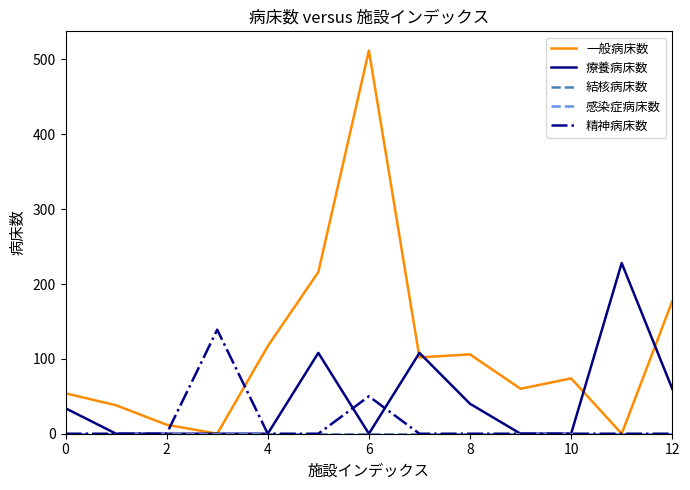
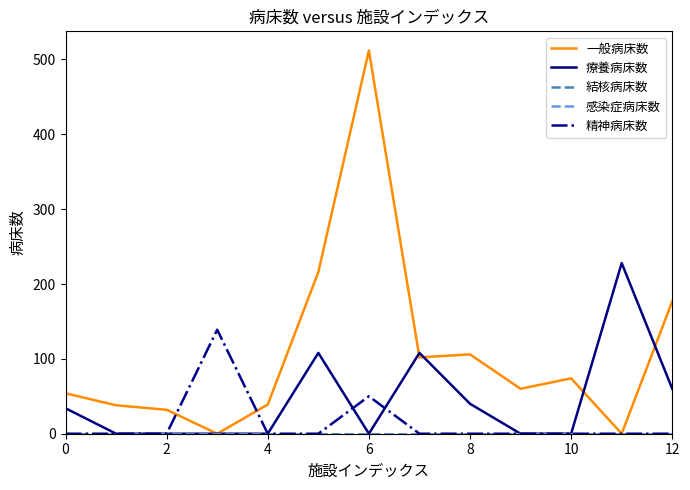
  {
    "一般病床数": {
      "0": 50,
-     "2": 10,
-     "4": 120,
+     "2": 30,
+     "4": 40,
      "6": 510,
      "8": 110,
      "10": 70,
      "12": 180
    }
  }
